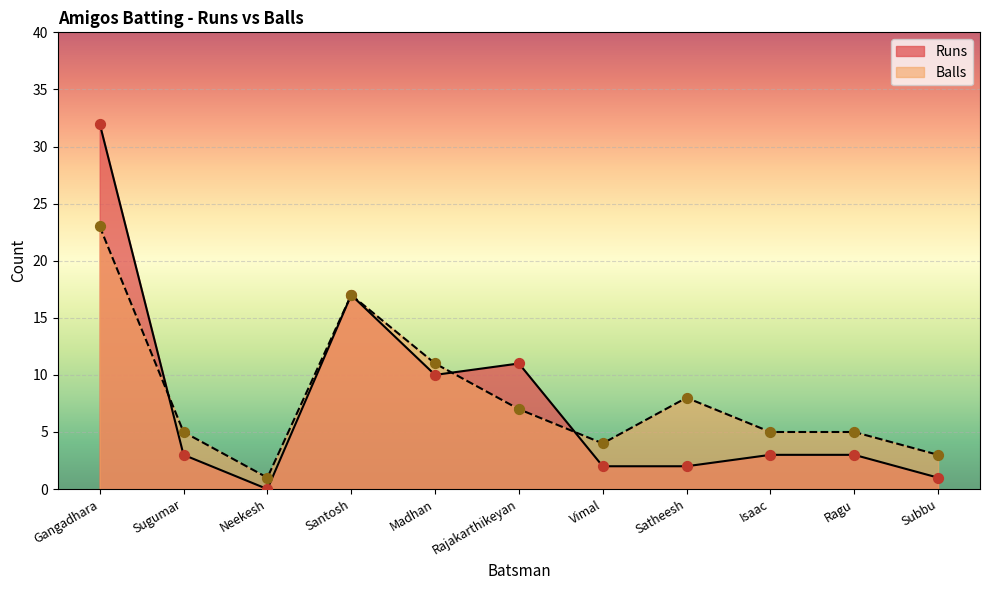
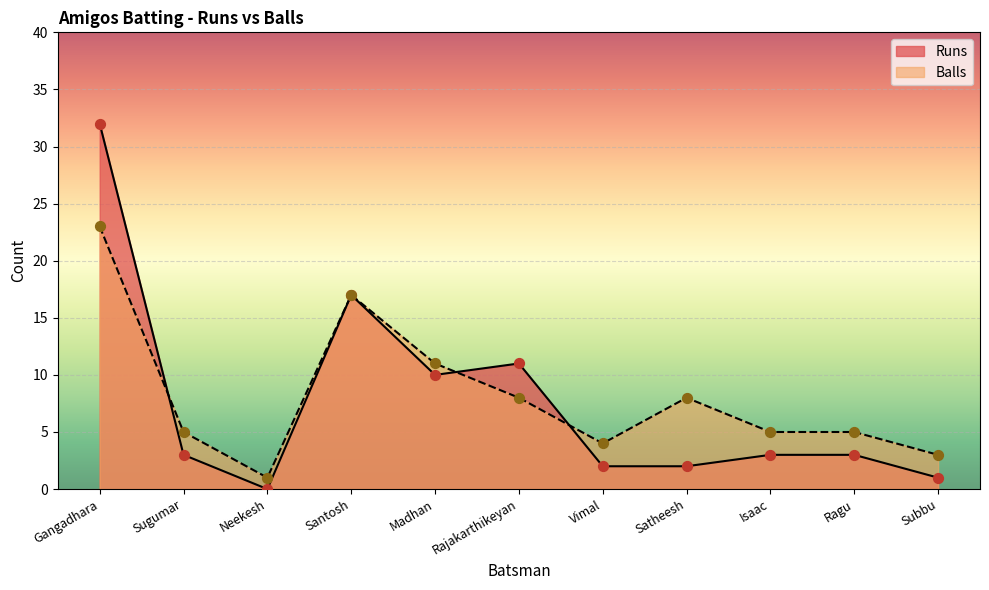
  {
    "Runs": {
      "Gangadhara": 32,
      "Sugumar": 3,
      "Neekesh": 0,
      "Madhan": 10,
      "Rajakarthikeyan": 11,
      "Vimal": 2,
      "Satheesh": 2,
      "Isaac": 3,
      "Ragu": 3,
      "Subbu": 1
    },
    "Balls": {
      "Gangadhara": 23,
      "Sugumar": 5,
      "Neekesh": 1,
      "Madhan": 11,
-     "Rajakarthikeyan": 7,
+     "Rajakarthikeyan": 8,
      "Vimal": 4,
      "Satheesh": 8,
      "Isaac": 5,
      "Ragu": 5,
      "Subbu": 3
    }
  }
